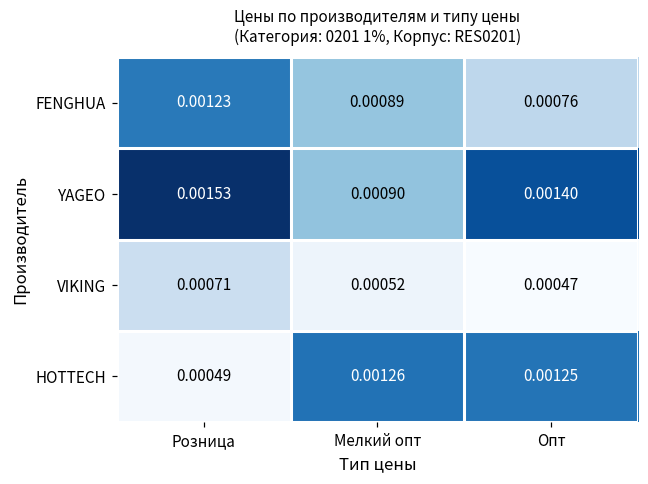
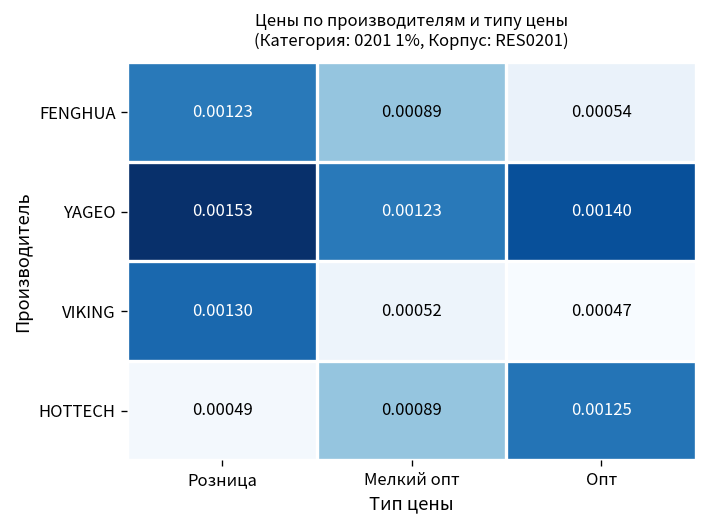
  {
    "FENGHUA": {
      "Розница": 0.00123,
      "Мелкий опт": 0.00089,
-     "Опт": 0.00076
+     "Опт": 0.00054
    },
    "YAGEO": {
      "Розница": 0.00153,
-     "Мелкий опт": 0.00090,
+     "Мелкий опт": 0.00123,
      "Опт": 0.00140
    },
    "VIKING": {
-     "Розница": 0.00071,
+     "Розница": 0.00130,
      "Мелкий опт": 0.00052,
      "Опт": 0.00047
    },
    "HOTTECH": {
      "Розница": 0.00049,
-     "Мелкий опт": 0.00126,
+     "Мелкий опт": 0.00089,
      "Опт": 0.00125
    }
  }
